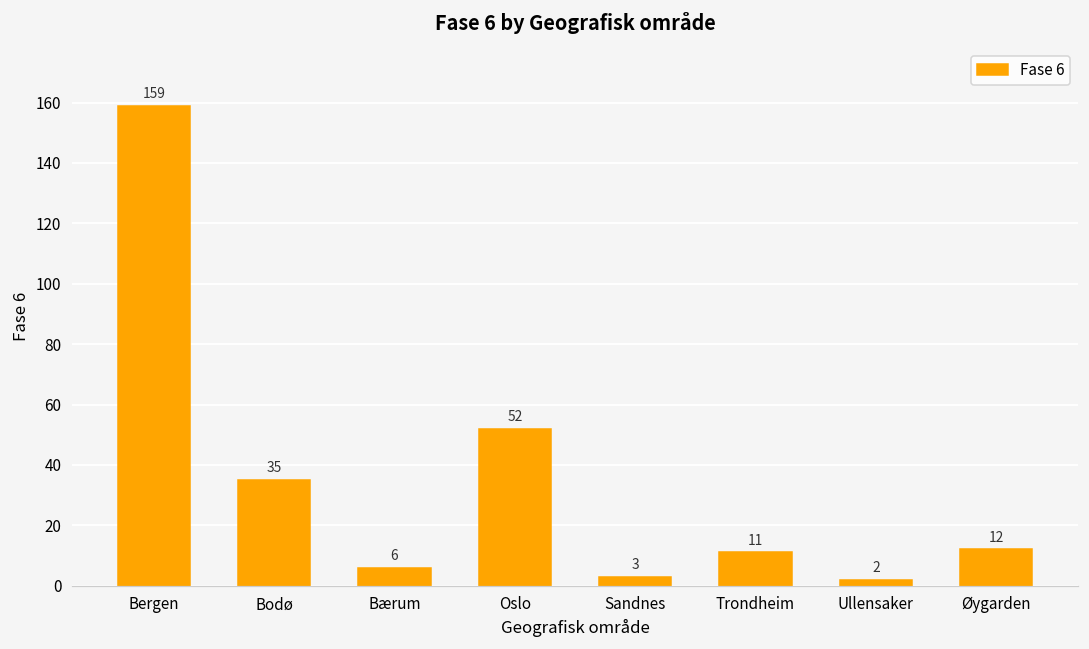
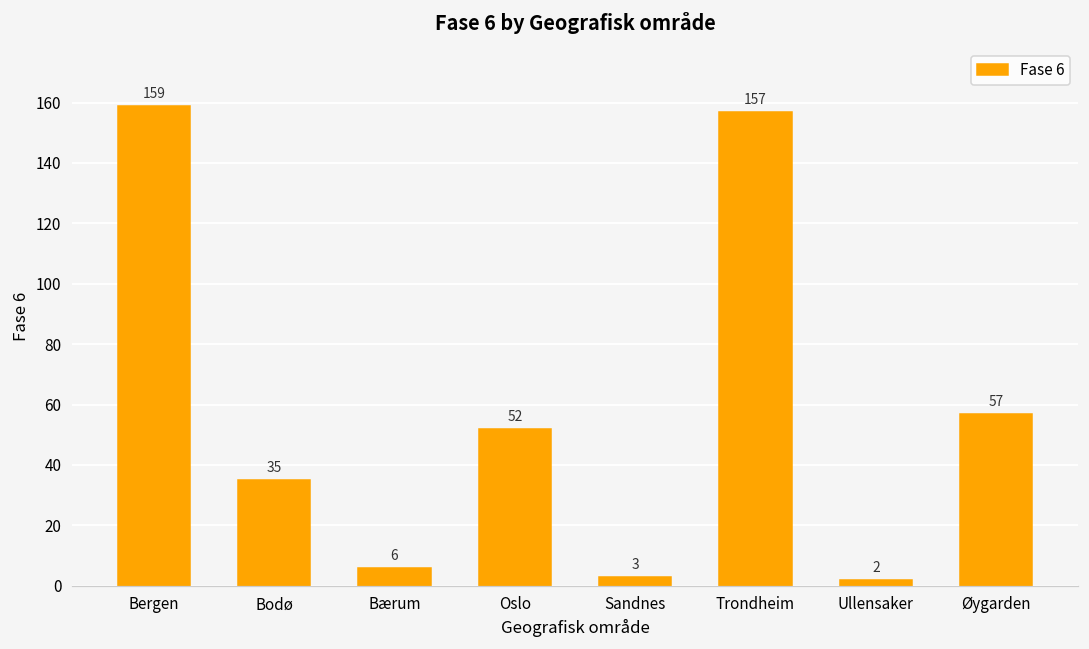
  {
    "Bergen": 159,
    "Bodø": 35,
    "Bærum": 6,
    "Oslo": 52,
    "Sandnes": 3,
-   "Trondheim": 11,
+   "Trondheim": 157,
    "Ullensaker": 2,
-   "Øygarden": 12
+   "Øygarden": 57
  }
